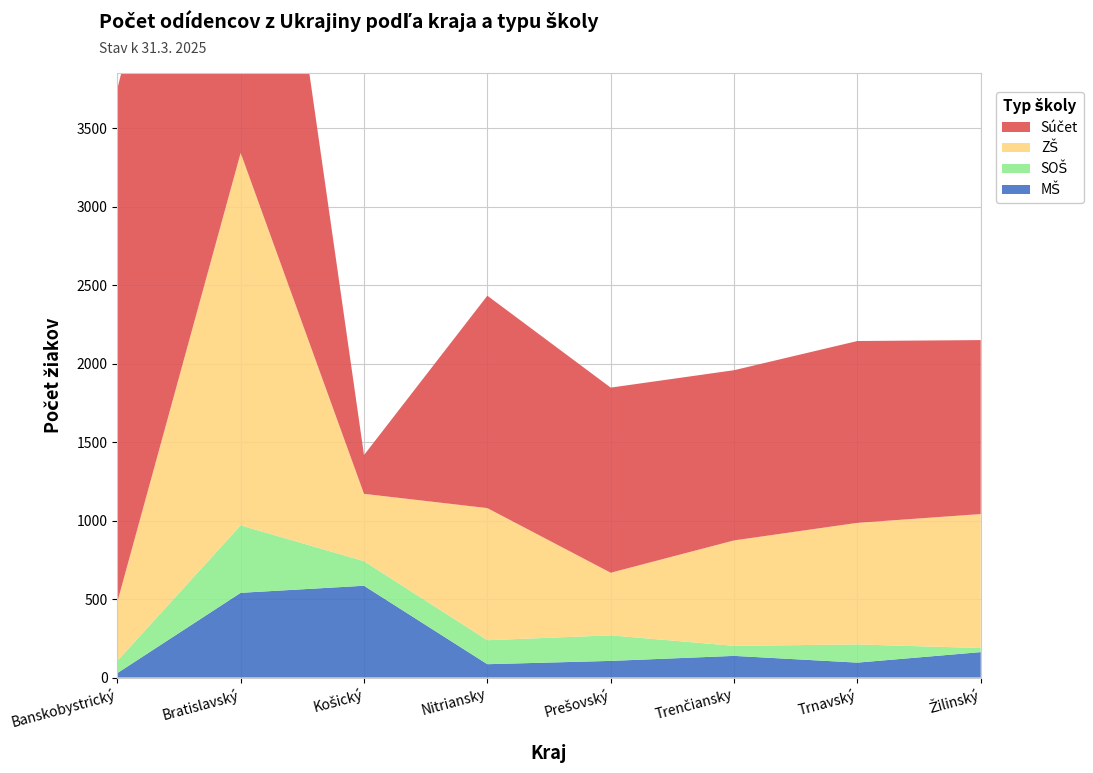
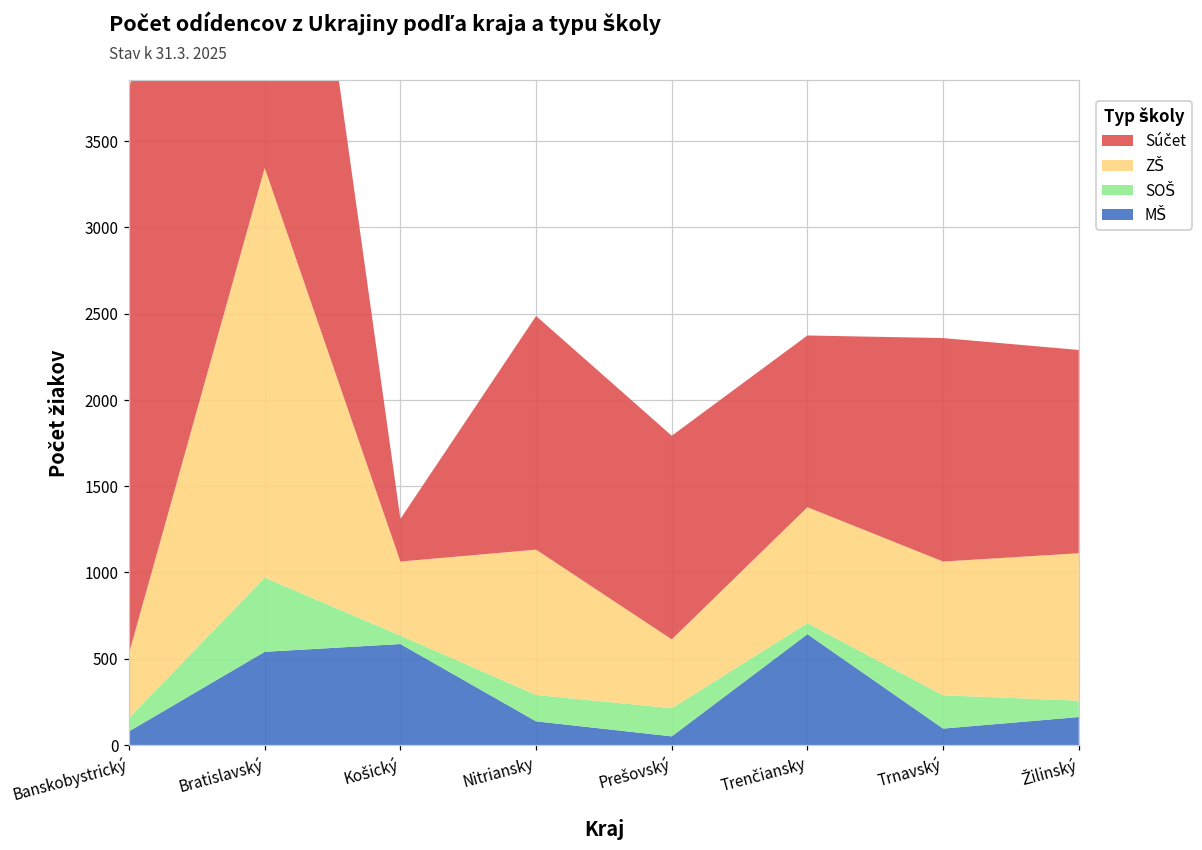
  {
    "MŠ": {
-     "Banskobystrický": 30,
+     "Banskobystrický": 80,
      "Bratislavský": 540,
      "Košický": 590,
-     "Nitriansky": 90,
-     "Prešovský": 110,
-     "Trenčiansky": 140,
+     "Nitriansky": 140,
+     "Prešovský": 50,
+     "Trenčiansky": 640,
      "Trnavský": 100,
      "Žilinský": 160
    },
    "SOŠ": {
      "Banskobystrický": 80,
      "Bratislavský": 430,
-     "Košický": 160,
+     "Košický": 50,
      "Nitriansky": 150,
      "Prešovský": 160,
      "Trenčiansky": 60,
-     "Trnavský": 120,
-     "Žilinský": 30
+     "Trnavský": 190,
+     "Žilinský": 100
    },
    "ZŠ": {
      "Banskobystrický": 380,
      "Bratislavský": 2370,
      "Košický": 430,
      "Nitriansky": 840,
      "Prešovský": 400,
      "Trenčiansky": 670,
      "Trnavský": 780,
      "Žilinský": 850
    },
    "Súčet": {
      "Banskobystrický": 3270,
      "Košický": 250,
      "Nitriansky": 1350,
      "Prešovský": 1180,
-     "Trenčiansky": 1090,
-     "Trnavský": 1160,
-     "Žilinský": 1110
+     "Trenčiansky": 1000,
+     "Trnavský": 1300,
+     "Žilinský": 1180
    }
  }
